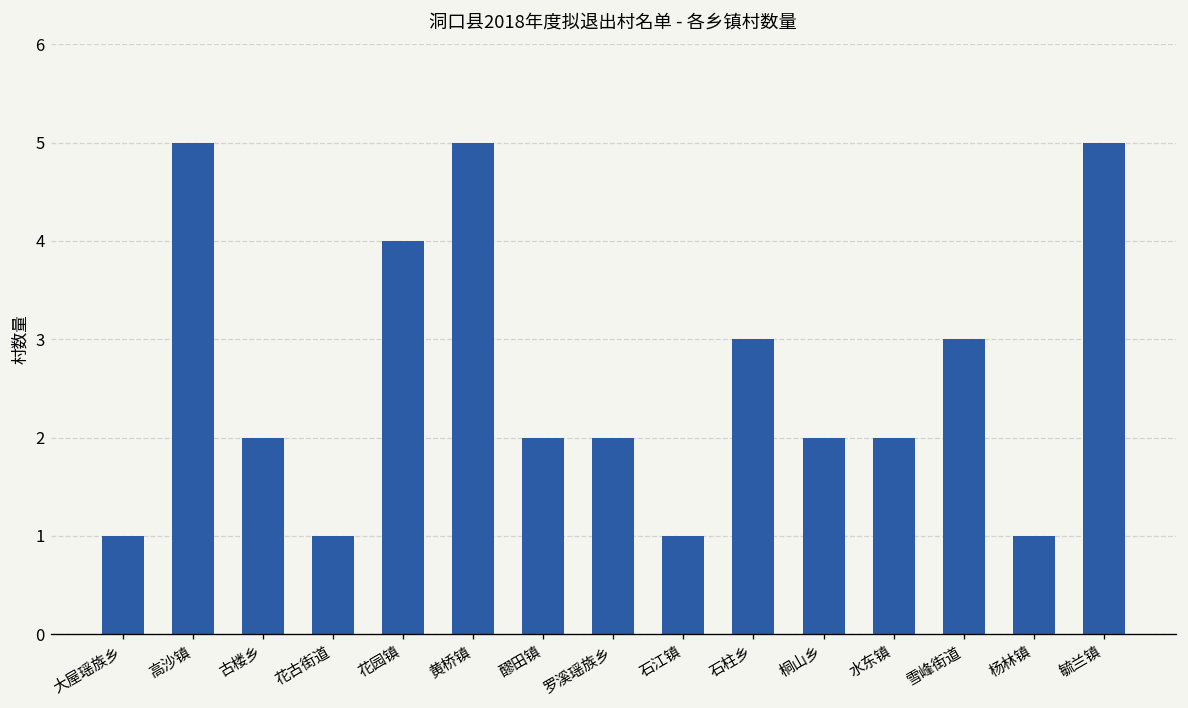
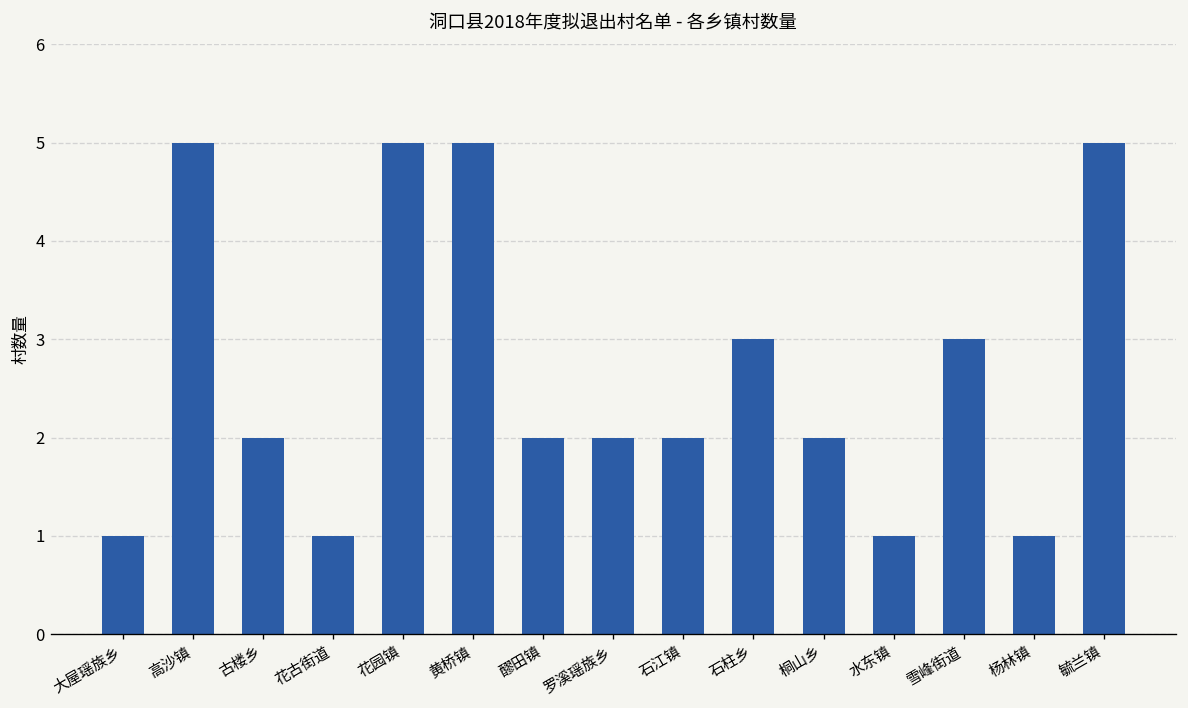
  {
    "大屋瑶族乡": 1,
    "高沙镇": 5,
    "古楼乡": 2,
    "花古街道": 1,
-   "花园镇": 4,
+   "花园镇": 5,
    "黄桥镇": 5,
    "醪田镇": 2,
    "罗溪瑶族乡": 2,
-   "石江镇": 1,
+   "石江镇": 2,
    "石柱乡": 3,
    "桐山乡": 2,
-   "水东镇": 2,
+   "水东镇": 1,
    "雪峰街道": 3,
    "杨林镇": 1,
    "毓兰镇": 5
  }
